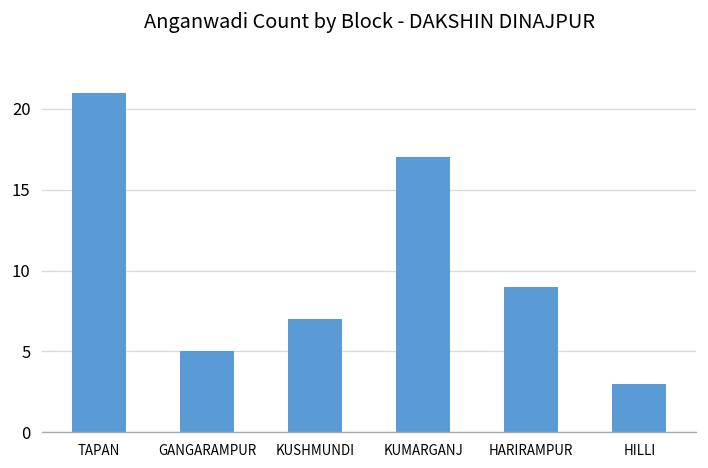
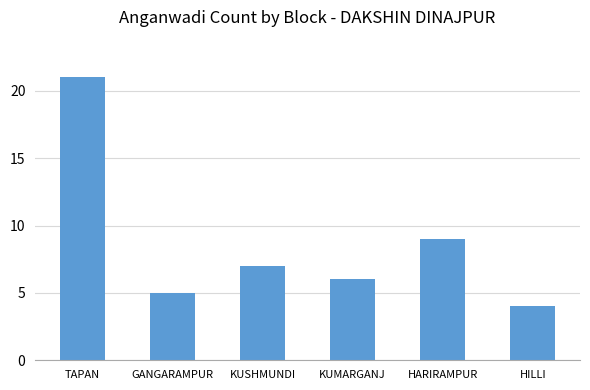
  {
    "TAPAN": 21,
    "GANGARAMPUR": 5,
    "KUSHMUNDI": 7,
-   "KUMARGANJ": 17,
+   "KUMARGANJ": 6,
    "HARIRAMPUR": 9,
-   "HILLI": 3
+   "HILLI": 4
  }
